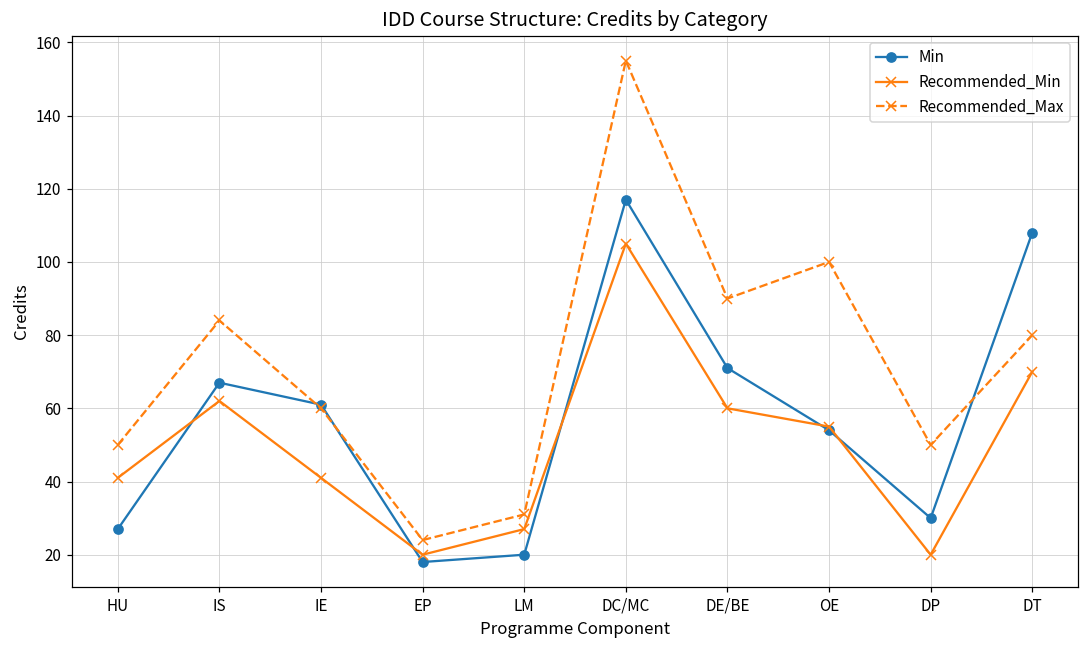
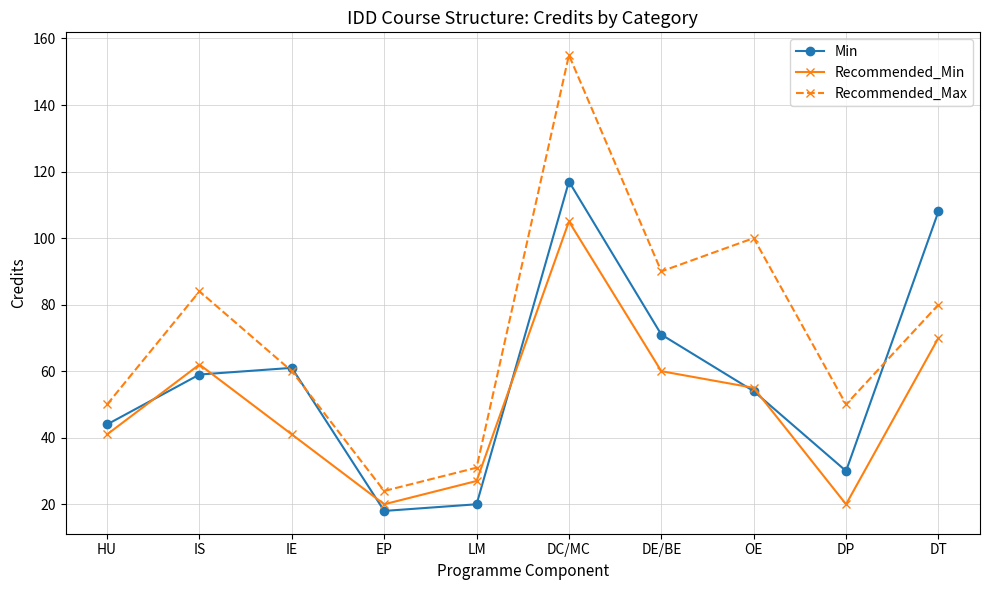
  {
    "Min": {
-     "HU": 27,
-     "IS": 67,
+     "HU": 44,
+     "IS": 59,
      "IE": 61,
      "EP": 18,
      "LM": 20,
      "DC/MC": 117,
      "DE/BE": 71,
      "OE": 54,
      "DP": 30,
      "DT": 108
    }
  }
